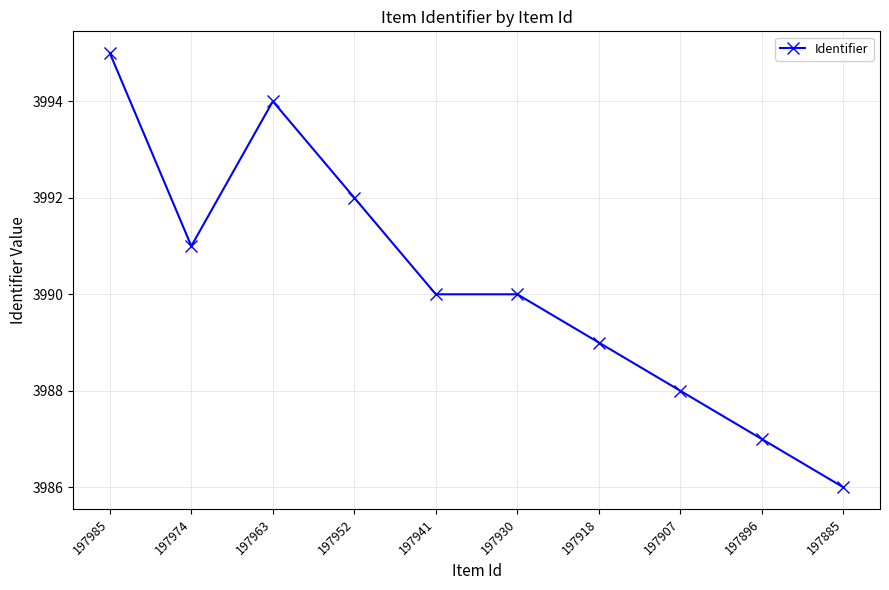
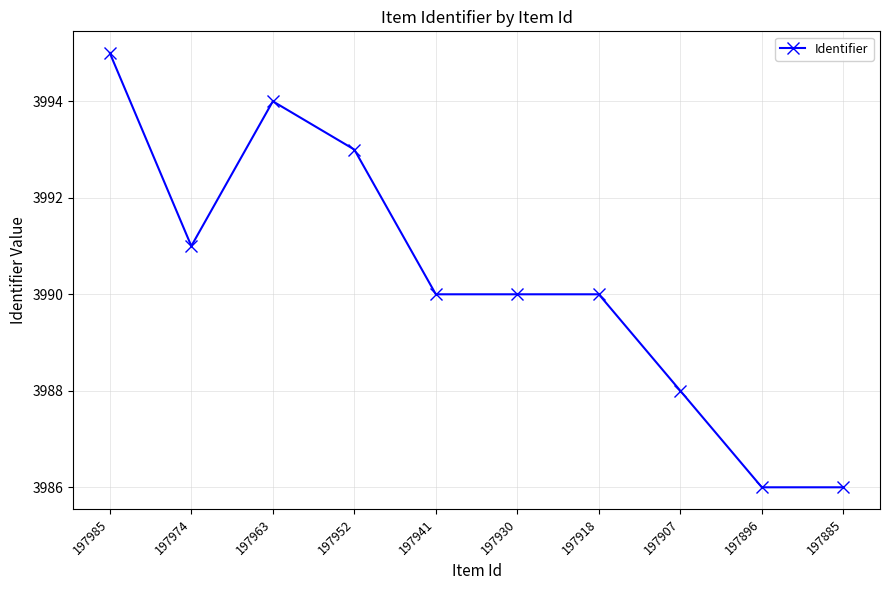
  {
    "197985": 3995,
    "197974": 3991,
    "197963": 3994,
-   "197952": 3992,
+   "197952": 3993,
    "197941": 3990,
    "197930": 3990,
-   "197918": 3989,
+   "197918": 3990,
    "197907": 3988,
-   "197896": 3987,
+   "197896": 3986,
    "197885": 3986
  }
